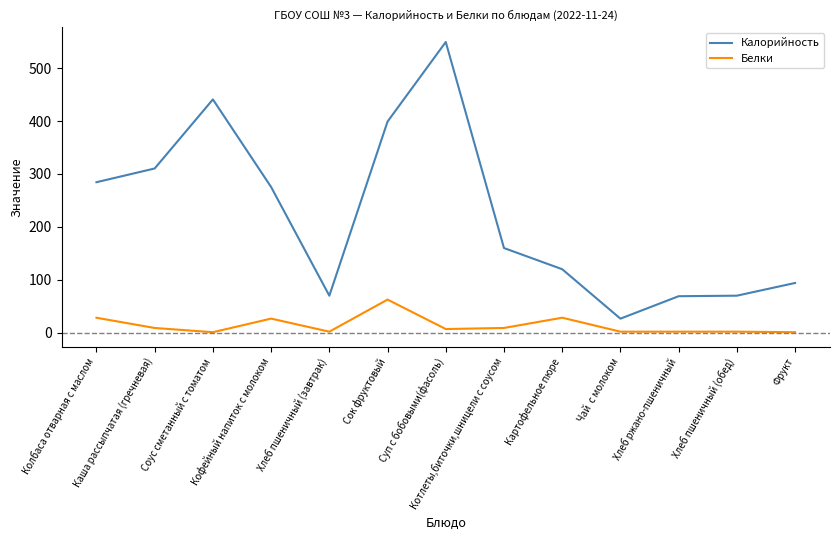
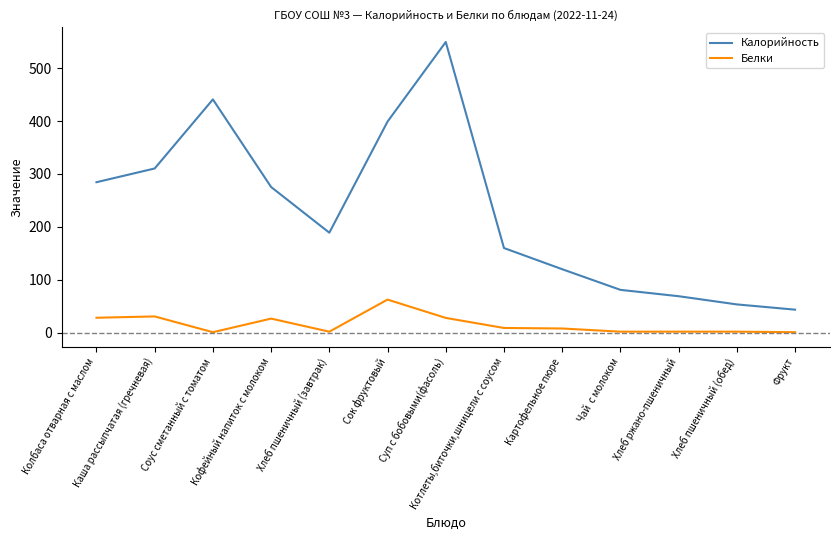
  {
    "Калорийность": {
      "Колбаса отварная с маслом": 280,
      "Каша рассыпчатая (гречневая)": 310,
      "Соус сметанный с томатом": 440,
      "Кофейный напиток с молоком": 280,
-     "Хлеб пшеничный (завтрак)": 70,
+     "Хлеб пшеничный (завтрак)": 190,
      "Сок фруктовый": 400,
      "Суп с бобовыми(фасоль)": 550,
      "Котлеты,биточки,шницели с соусом": 160,
      "Картофельное пюре": 120,
-     "Чай с молоком": 30,
+     "Чай с молоком": 80,
      "Хлеб ржано-пшеничный": 70,
-     "Хлеб пшеничный (обед)": 70,
-     "Фрукт": 90
+     "Хлеб пшеничный (обед)": 50,
+     "Фрукт": 40
    },
    "Белки": {
      "Колбаса отварная с маслом": 30,
-     "Каша рассыпчатая (гречневая)": 10,
+     "Каша рассыпчатая (гречневая)": 30,
      "Соус сметанный с томатом": 0,
      "Кофейный напиток с молоком": 30,
      "Хлеб пшеничный (завтрак)": 0,
      "Сок фруктовый": 60,
-     "Суп с бобовыми(фасоль)": 10,
+     "Суп с бобовыми(фасоль)": 30,
      "Котлеты,биточки,шницели с соусом": 10,
-     "Картофельное пюре": 30,
+     "Картофельное пюре": 10,
      "Чай с молоком": 0,
      "Хлеб ржано-пшеничный": 0,
      "Хлеб пшеничный (обед)": 0,
      "Фрукт": 0
    }
  }
